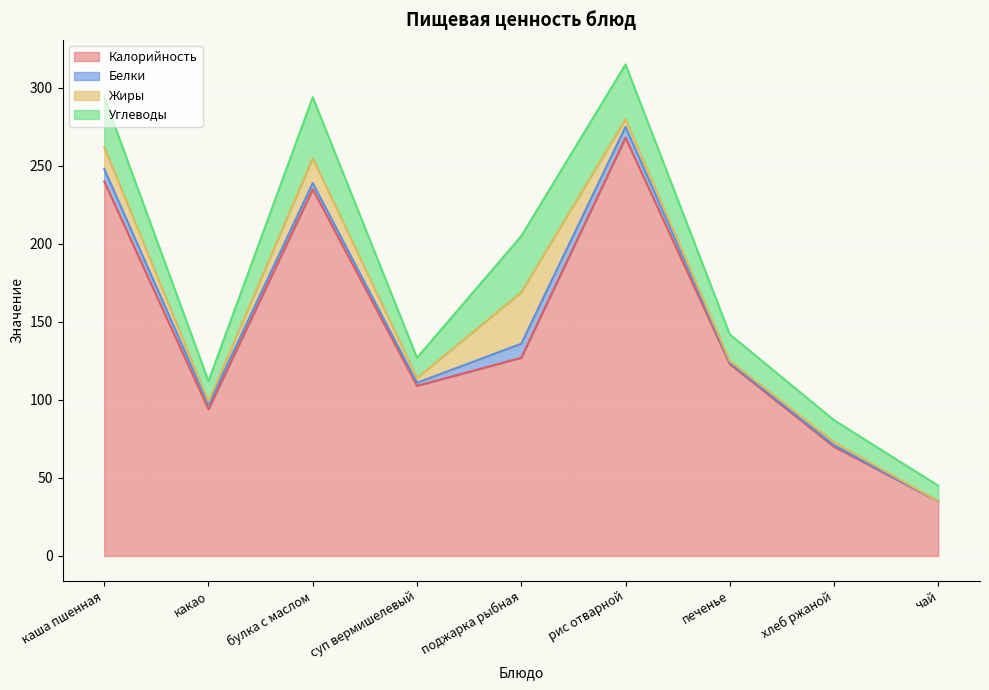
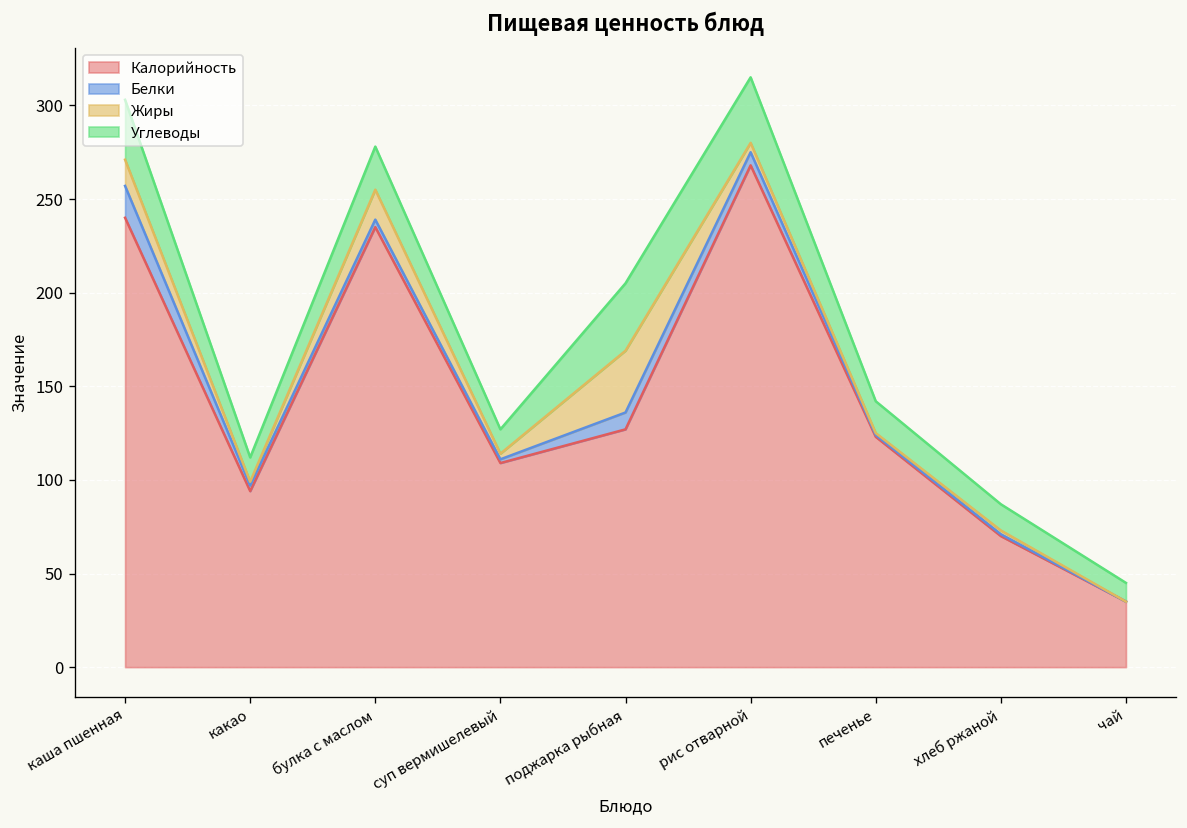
  {
    "Калорийность": {
      "каша пшенная": 240,
      "какао": 94,
      "булка с маслом": 235,
      "суп вермишелевый": 109,
      "поджарка рыбная": 127,
      "рис отварной": 268
    },
    "Белки": {
-     "каша пшенная": 8,
+     "каша пшенная": 17,
      "какао": 3,
      "булка с маслом": 4,
      "суп вермишелевый": 2,
      "поджарка рыбная": 9,
      "рис отварной": 7
    },
    "Жиры": {
      "каша пшенная": 14,
      "какао": 2,
      "булка с маслом": 16,
      "суп вермишелевый": 3,
      "поджарка рыбная": 33,
      "рис отварной": 5,
      "хлеб ржаной": 2
    },
    "Углеводы": {
      "какао": 13,
-     "булка с маслом": 39,
+     "булка с маслом": 23,
      "суп вермишелевый": 13,
      "поджарка рыбная": 36,
      "рис отварной": 35,
      "печенье": 17,
      "хлеб ржаной": 14,
      "чай": 10
    }
  }
